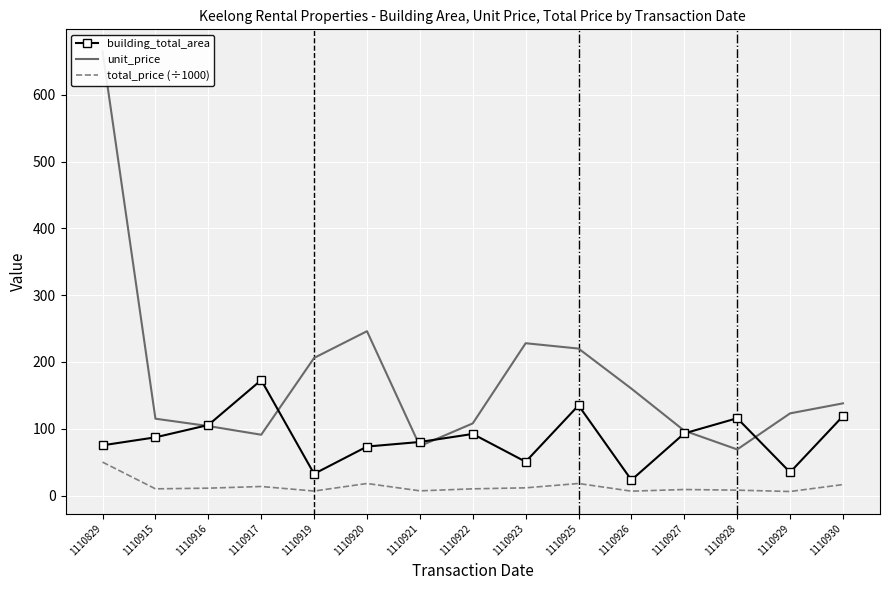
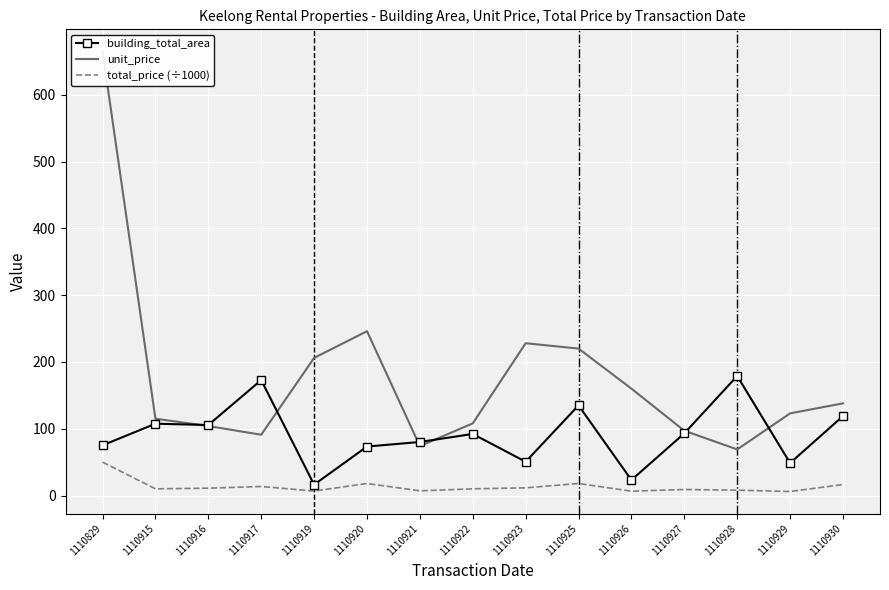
  {
    "building_total_area": {
      "1110829": 80,
-     "1110915": 90,
+     "1110915": 110,
      "1110917": 170,
-     "1110919": 30,
+     "1110919": 20,
      "1110920": 70,
      "1110921": 80,
      "1110922": 90,
      "1110923": 50,
      "1110925": 130,
      "1110926": 20,
      "1110927": 90,
-     "1110928": 120,
-     "1110929": 30,
+     "1110928": 180,
+     "1110929": 50,
      "1110930": 120
    }
  }
